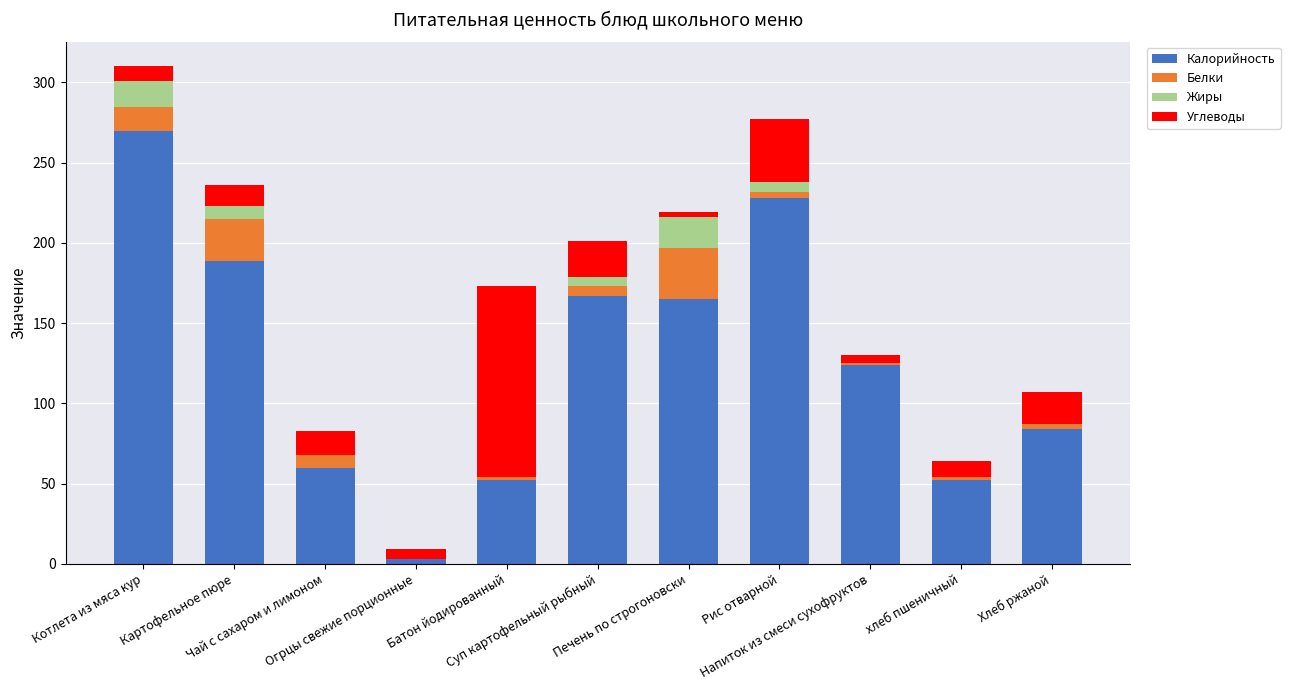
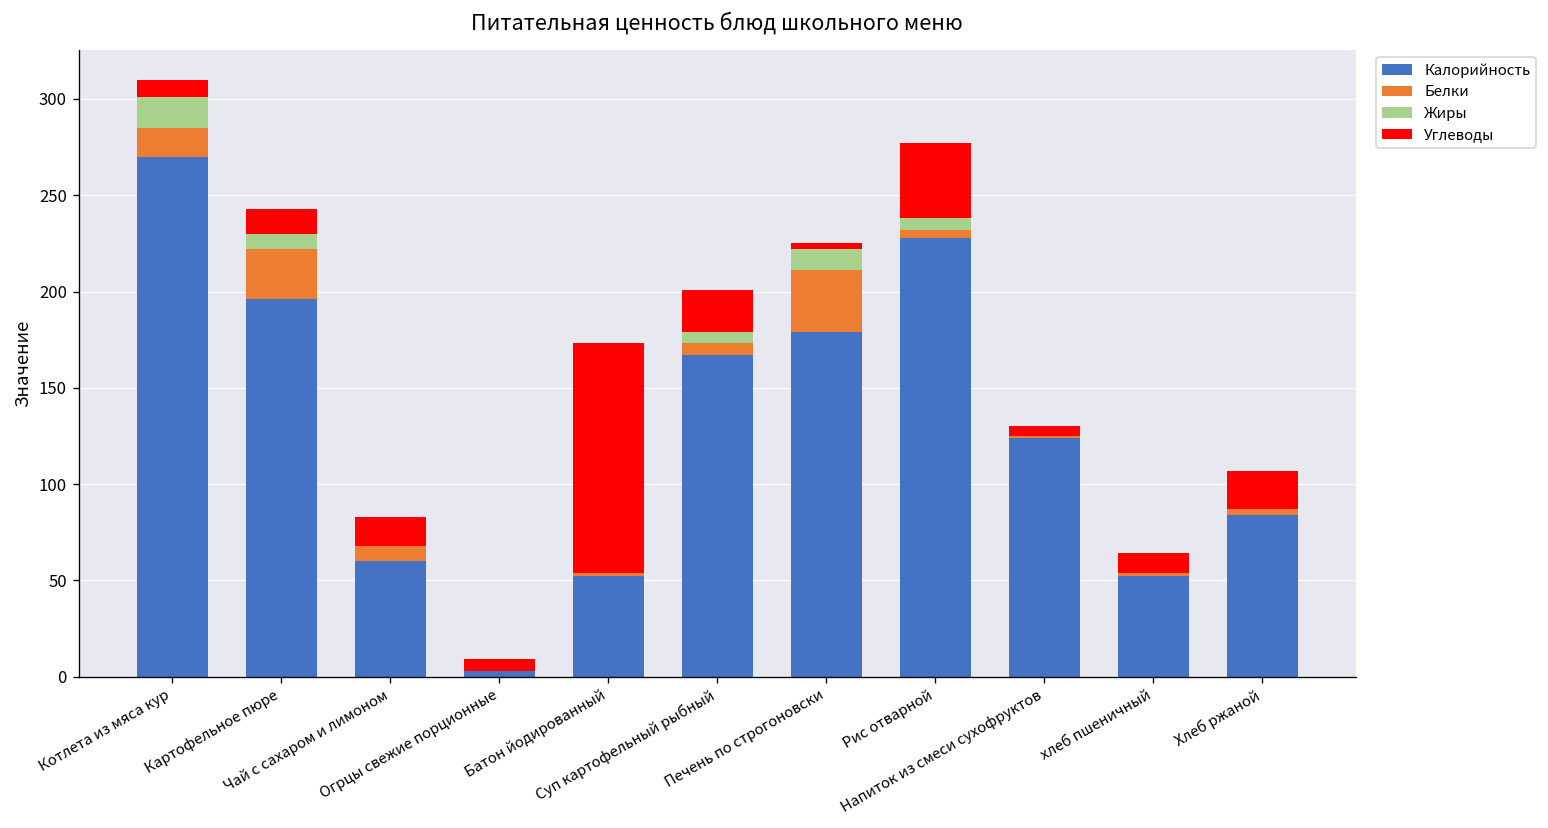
  {
    "Калорийность": {
      "Котлета из мяса кур": 270,
-     "Картофельное пюре": 189,
+     "Картофельное пюре": 196,
      "Чай с сахаром и лимоном": 60,
      "Огрцы свежие порционные": 3,
      "Батон йодированный": 52,
      "Суп картофельный рыбный": 167,
-     "Печень по строгоновски": 165,
+     "Печень по строгоновски": 179,
      "Рис отварной": 228,
      "Напиток из смеси сухофруктов": 124,
      "хлеб пшеничный": 52,
      "Хлеб ржаной": 84
    },
    "Белки": {
      "Котлета из мяса кур": 15,
      "Картофельное пюре": 26,
      "Чай с сахаром и лимоном": 8,
      "Огрцы свежие порционные": 0,
      "Батон йодированный": 2,
      "Суп картофельный рыбный": 6,
      "Печень по строгоновски": 32,
      "Рис отварной": 4,
      "хлеб пшеничный": 2,
      "Хлеб ржаной": 3
    },
    "Жиры": {
      "Котлета из мяса кур": 16,
      "Картофельное пюре": 8,
      "Чай с сахаром и лимоном": 0,
      "Огрцы свежие порционные": 0,
      "Батон йодированный": 0,
      "Суп картофельный рыбный": 6,
-     "Печень по строгоновски": 19,
+     "Печень по строгоновски": 11,
      "Рис отварной": 6,
      "Напиток из смеси сухофруктов": 0,
      "хлеб пшеничный": 0,
      "Хлеб ржаной": 0
    },
    "Углеводы": {
      "Котлета из мяса кур": 9,
      "Картофельное пюре": 13,
      "Чай с сахаром и лимоном": 15,
      "Огрцы свежие порционные": 6,
      "Батон йодированный": 119,
      "Суп картофельный рыбный": 22,
      "Печень по строгоновски": 3,
      "Рис отварной": 39,
      "Напиток из смеси сухофруктов": 5,
      "хлеб пшеничный": 10,
      "Хлеб ржаной": 20
    }
  }
